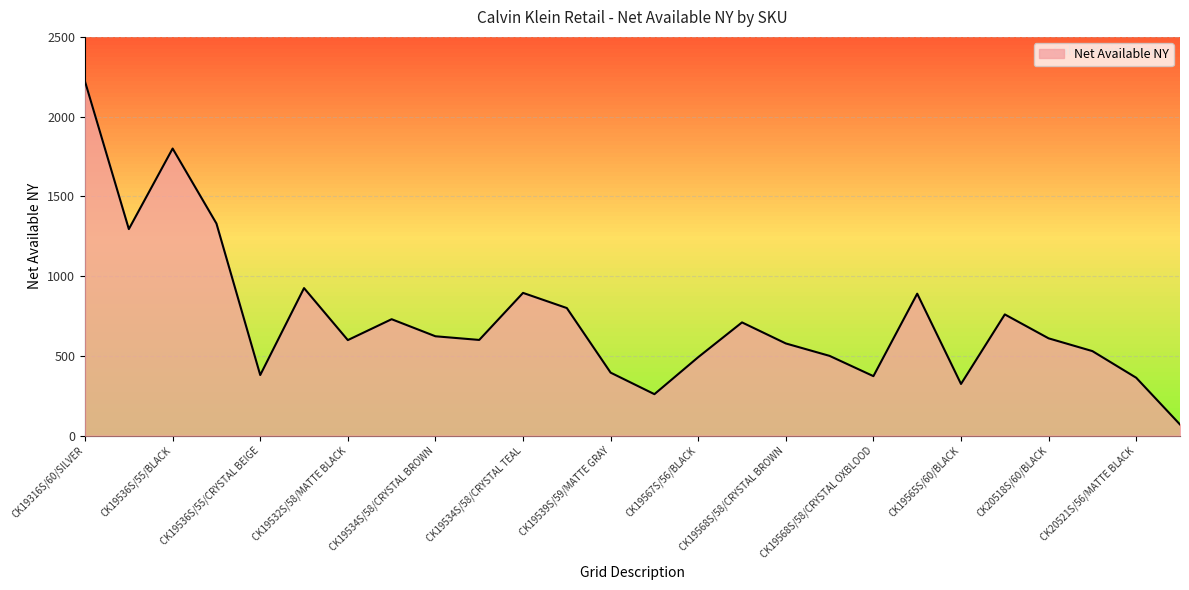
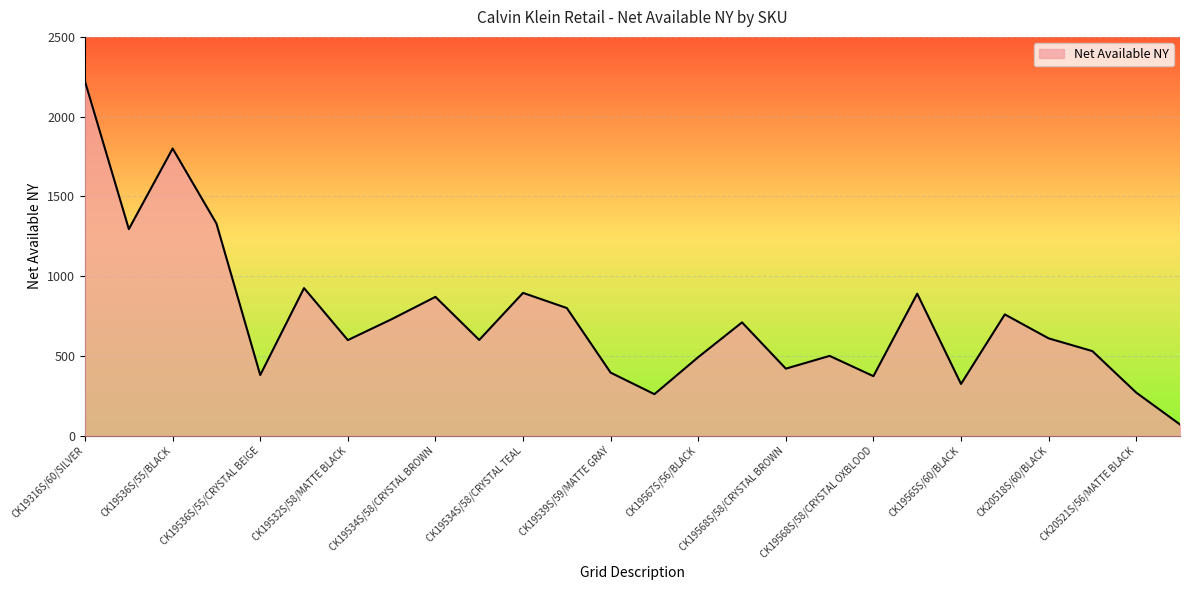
  {
    "CK19316S/60/SILVER": 2220,
    "CK19536S/55/BLACK": 1800,
    "CK19536S/55/CRYSTAL BEIGE": 380,
    "CK19532S/58/MATTE BLACK": 600,
-   "CK19534S/58/CRYSTAL BROWN": 620,
+   "CK19534S/58/CRYSTAL BROWN": 870,
    "CK19534S/58/CRYSTAL TEAL": 900,
    "CK19539S/59/MATTE GRAY": 400,
    "CK19567S/56/BLACK": 490,
-   "CK19568S/58/CRYSTAL BROWN": 580,
+   "CK19568S/58/CRYSTAL BROWN": 420,
    "CK19568S/58/CRYSTAL OXBLOOD": 370,
    "CK19565S/60/BLACK": 320,
    "CK20518S/60/BLACK": 610,
-   "CK20521S/56/MATTE BLACK": 360
+   "CK20521S/56/MATTE BLACK": 270
  }
